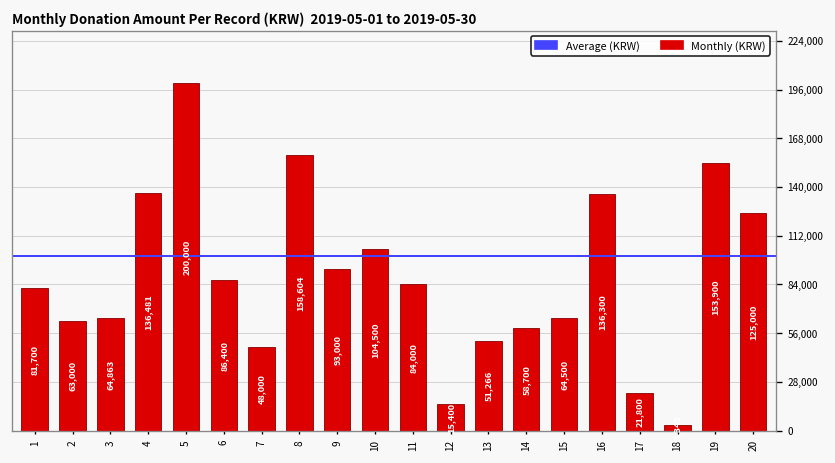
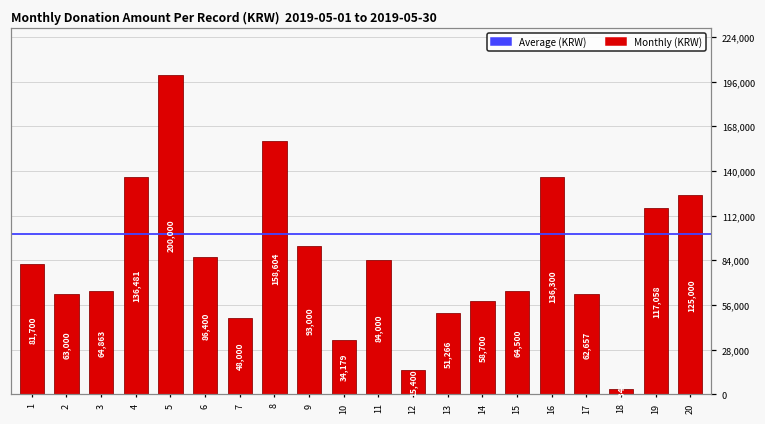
  {
    "1": "81,700",
    "2": "63,000",
    "3": "64,863",
    "4": "136,481",
    "5": "200,000",
    "6": "86,400",
    "7": "48,000",
    "8": "158,604",
    "9": "93,000",
-   "10": "104,500",
+   "10": "34,179",
    "11": "84,000",
    "12": "15,400",
    "13": "51,266",
    "14": "58,700",
    "15": "64,500",
    "16": "136,300",
-   "17": "21,800",
-   "19": "153,900",
+   "17": "62,657",
+   "19": "117,058",
    "20": "125,000"
  }
